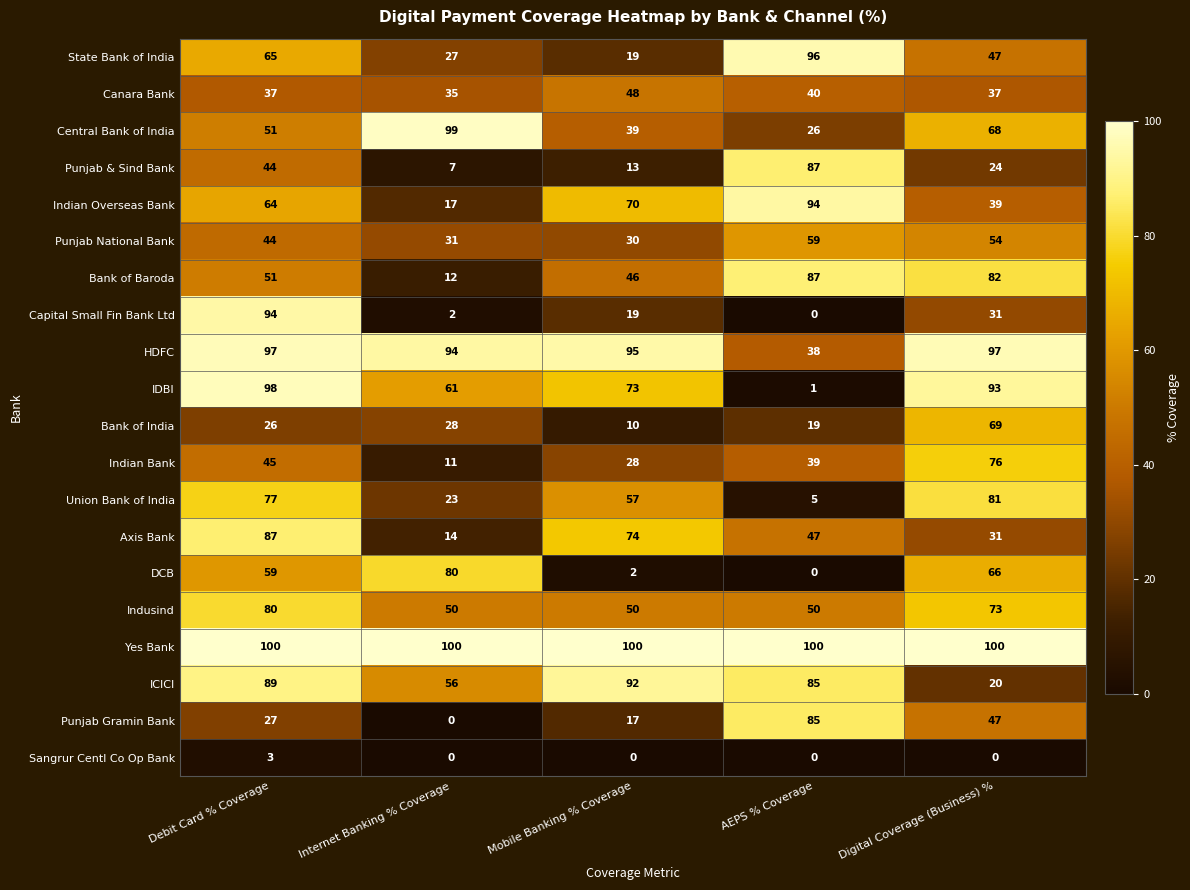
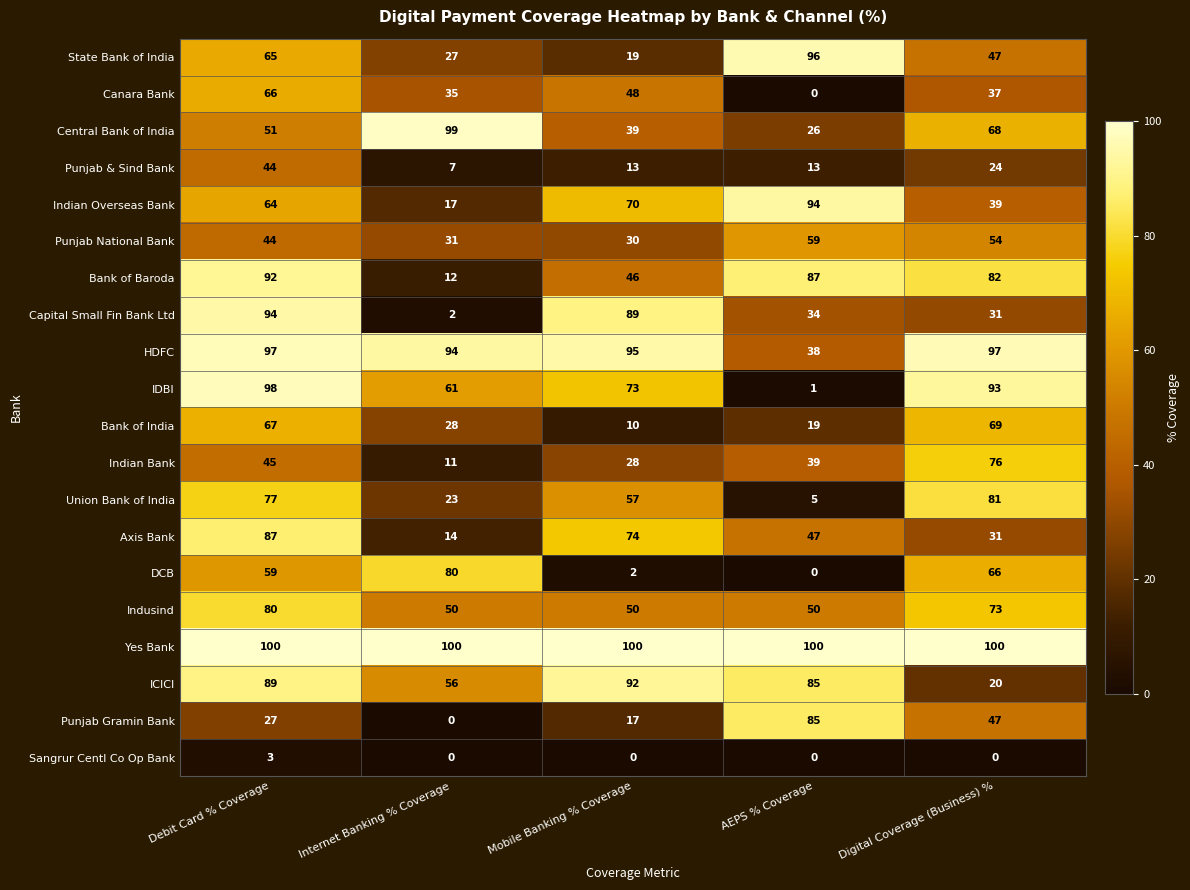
  {
    "State Bank of India": {
      "Debit Card % Coverage": 65,
      "Internet Banking % Coverage": 27,
      "Mobile Banking % Coverage": 19,
      "AEPS % Coverage": 96,
      "Digital Coverage (Business) %": 47
    },
    "Canara Bank": {
-     "Debit Card % Coverage": 37,
+     "Debit Card % Coverage": 66,
      "Internet Banking % Coverage": 35,
      "Mobile Banking % Coverage": 48,
-     "AEPS % Coverage": 40,
+     "AEPS % Coverage": 0,
      "Digital Coverage (Business) %": 37
    },
    "Central Bank of India": {
      "Debit Card % Coverage": 51,
      "Internet Banking % Coverage": 99,
      "Mobile Banking % Coverage": 39,
      "AEPS % Coverage": 26,
      "Digital Coverage (Business) %": 68
    },
    "Punjab & Sind Bank": {
      "Debit Card % Coverage": 44,
      "Internet Banking % Coverage": 7,
      "Mobile Banking % Coverage": 13,
-     "AEPS % Coverage": 87,
+     "AEPS % Coverage": 13,
      "Digital Coverage (Business) %": 24
    },
    "Indian Overseas Bank": {
      "Debit Card % Coverage": 64,
      "Internet Banking % Coverage": 17,
      "Mobile Banking % Coverage": 70,
      "AEPS % Coverage": 94,
      "Digital Coverage (Business) %": 39
    },
    "Punjab National Bank": {
      "Debit Card % Coverage": 44,
      "Internet Banking % Coverage": 31,
      "Mobile Banking % Coverage": 30,
      "AEPS % Coverage": 59,
      "Digital Coverage (Business) %": 54
    },
    "Bank of Baroda": {
-     "Debit Card % Coverage": 51,
+     "Debit Card % Coverage": 92,
      "Internet Banking % Coverage": 12,
      "Mobile Banking % Coverage": 46,
      "AEPS % Coverage": 87,
      "Digital Coverage (Business) %": 82
    },
    "Capital Small Fin Bank Ltd": {
      "Debit Card % Coverage": 94,
      "Internet Banking % Coverage": 2,
-     "Mobile Banking % Coverage": 19,
-     "AEPS % Coverage": 0,
+     "Mobile Banking % Coverage": 89,
+     "AEPS % Coverage": 34,
      "Digital Coverage (Business) %": 31
    },
    "HDFC": {
      "Debit Card % Coverage": 97,
      "Internet Banking % Coverage": 94,
      "Mobile Banking % Coverage": 95,
      "AEPS % Coverage": 38,
      "Digital Coverage (Business) %": 97
    },
    "IDBI": {
      "Debit Card % Coverage": 98,
      "Internet Banking % Coverage": 61,
      "Mobile Banking % Coverage": 73,
      "AEPS % Coverage": 1,
      "Digital Coverage (Business) %": 93
    },
    "Bank of India": {
-     "Debit Card % Coverage": 26,
+     "Debit Card % Coverage": 67,
      "Internet Banking % Coverage": 28,
      "Mobile Banking % Coverage": 10,
      "AEPS % Coverage": 19,
      "Digital Coverage (Business) %": 69
    },
    "Indian Bank": {
      "Debit Card % Coverage": 45,
      "Internet Banking % Coverage": 11,
      "Mobile Banking % Coverage": 28,
      "AEPS % Coverage": 39,
      "Digital Coverage (Business) %": 76
    },
    "Union Bank of India": {
      "Debit Card % Coverage": 77,
      "Internet Banking % Coverage": 23,
      "Mobile Banking % Coverage": 57,
      "AEPS % Coverage": 5,
      "Digital Coverage (Business) %": 81
    },
    "Axis Bank": {
      "Debit Card % Coverage": 87,
      "Internet Banking % Coverage": 14,
      "Mobile Banking % Coverage": 74,
      "AEPS % Coverage": 47,
      "Digital Coverage (Business) %": 31
    },
    "DCB": {
      "Debit Card % Coverage": 59,
      "Internet Banking % Coverage": 80,
      "Mobile Banking % Coverage": 2,
      "AEPS % Coverage": 0,
      "Digital Coverage (Business) %": 66
    },
    "Indusind": {
      "Debit Card % Coverage": 80,
      "Internet Banking % Coverage": 50,
      "Mobile Banking % Coverage": 50,
      "AEPS % Coverage": 50,
      "Digital Coverage (Business) %": 73
    },
    "Yes Bank": {
      "Debit Card % Coverage": 100,
      "Internet Banking % Coverage": 100,
      "Mobile Banking % Coverage": 100,
      "AEPS % Coverage": 100,
      "Digital Coverage (Business) %": 100
    },
    "ICICI": {
      "Debit Card % Coverage": 89,
      "Internet Banking % Coverage": 56,
      "Mobile Banking % Coverage": 92,
      "AEPS % Coverage": 85,
      "Digital Coverage (Business) %": 20
    },
    "Punjab Gramin Bank": {
      "Debit Card % Coverage": 27,
      "Internet Banking % Coverage": 0,
      "Mobile Banking % Coverage": 17,
      "AEPS % Coverage": 85,
      "Digital Coverage (Business) %": 47
    },
    "Sangrur Centl Co Op Bank": {
      "Debit Card % Coverage": 3,
      "Internet Banking % Coverage": 0,
      "Mobile Banking % Coverage": 0,
      "AEPS % Coverage": 0,
      "Digital Coverage (Business) %": 0
    }
  }
